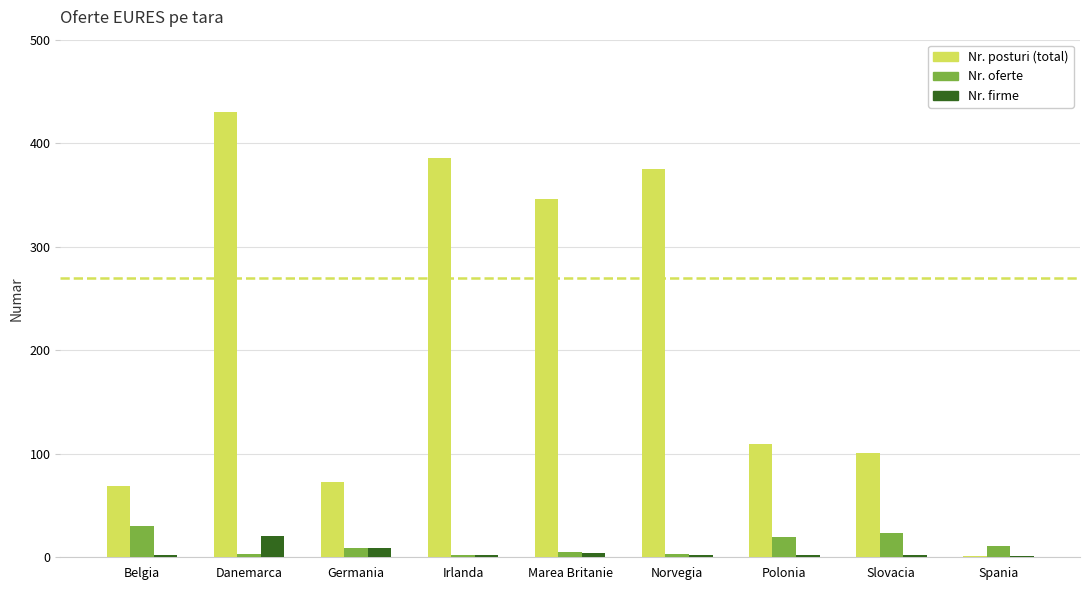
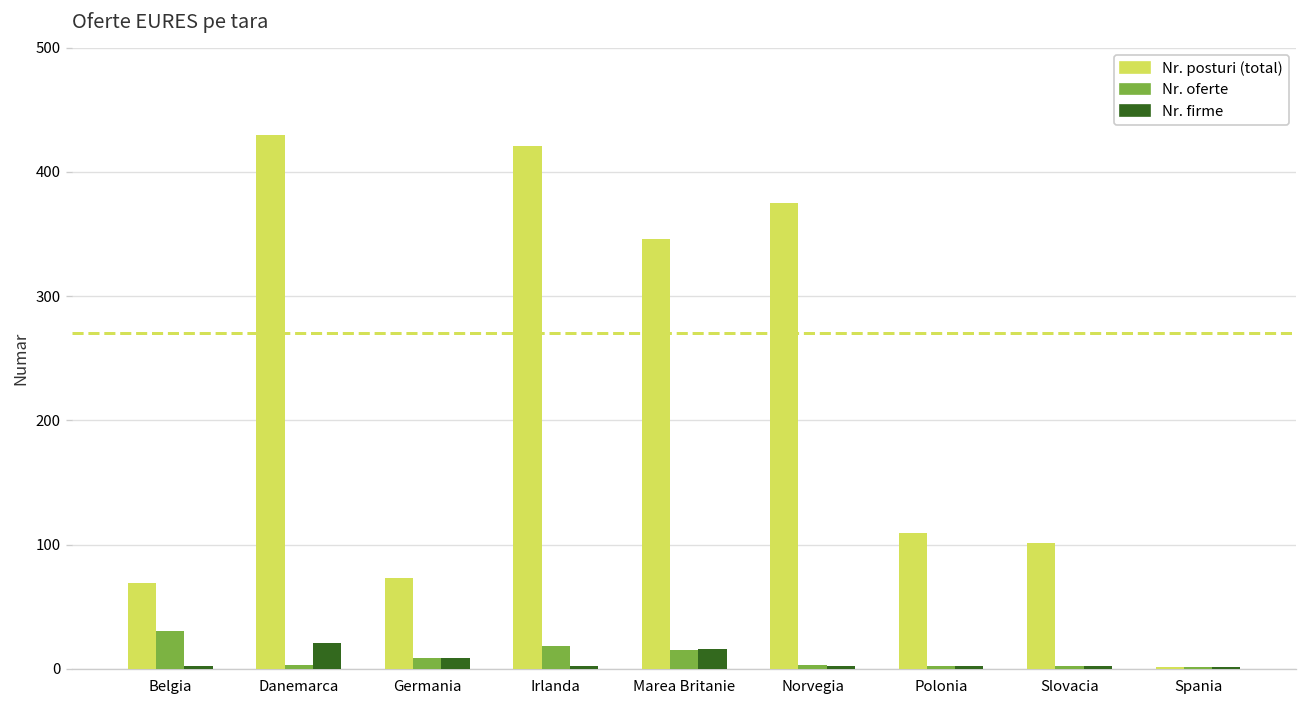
  {
    "Nr. posturi (total)": {
      "Belgia": 69,
      "Danemarca": 430,
      "Germania": 73,
-     "Irlanda": 386,
+     "Irlanda": 421,
      "Marea Britanie": 346,
      "Norvegia": 375,
      "Polonia": 109,
      "Slovacia": 101
    },
    "Nr. oferte": {
      "Belgia": 30,
      "Danemarca": 3,
      "Germania": 9,
-     "Irlanda": 2,
-     "Marea Britanie": 5,
+     "Irlanda": 18,
+     "Marea Britanie": 15,
      "Norvegia": 3,
-     "Polonia": 20,
-     "Slovacia": 23,
-     "Spania": 11
+     "Polonia": 2,
+     "Slovacia": 2,
+     "Spania": 1
    },
    "Nr. firme": {
      "Danemarca": 21,
      "Germania": 9,
-     "Marea Britanie": 4
+     "Marea Britanie": 16
    }
  }
